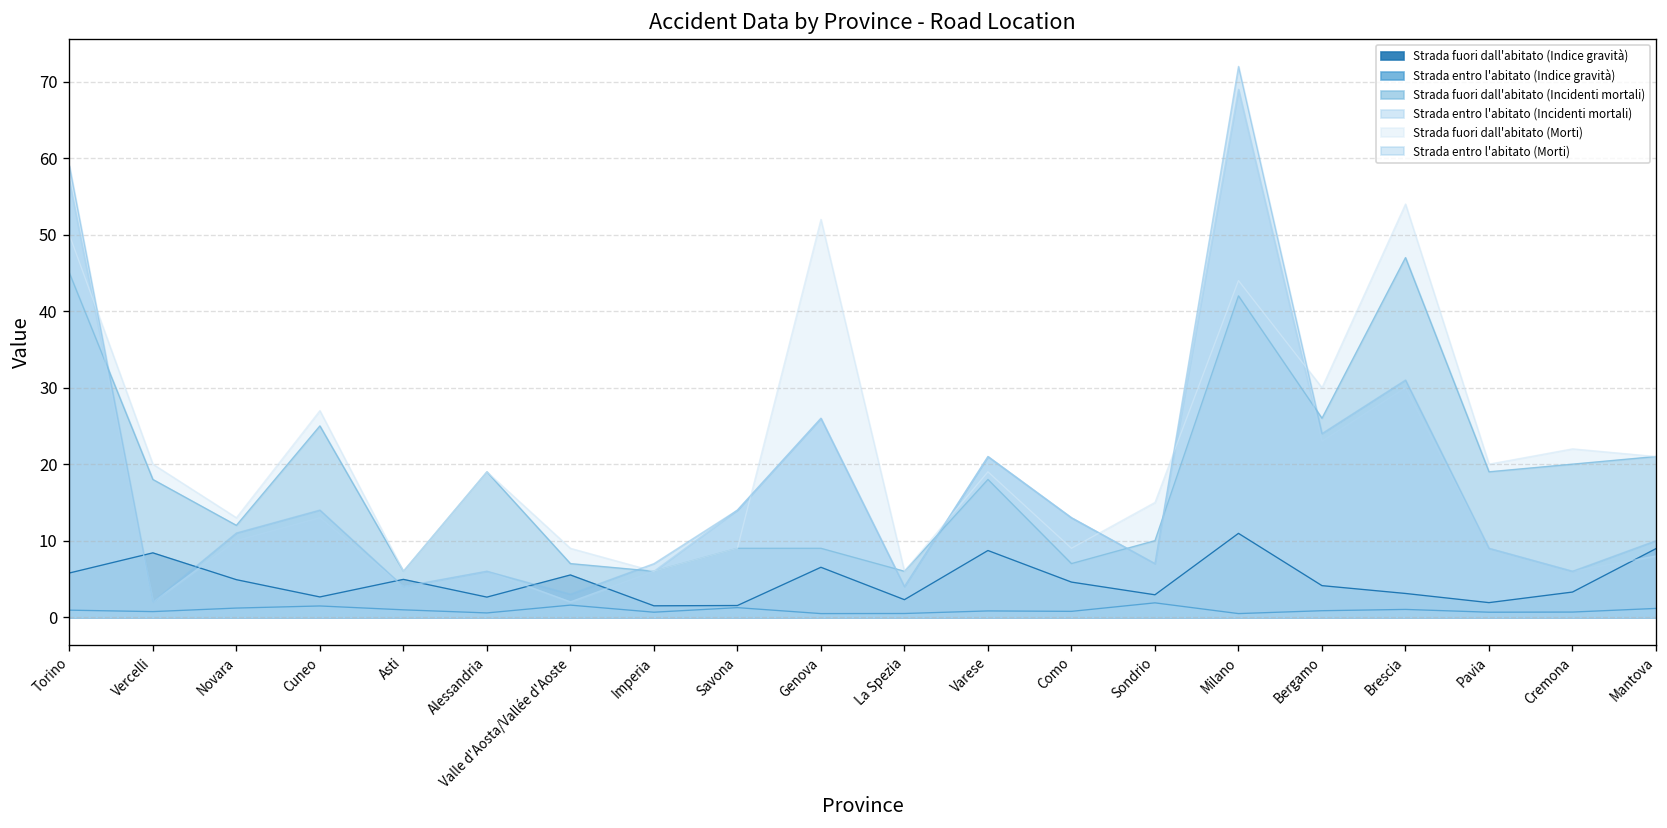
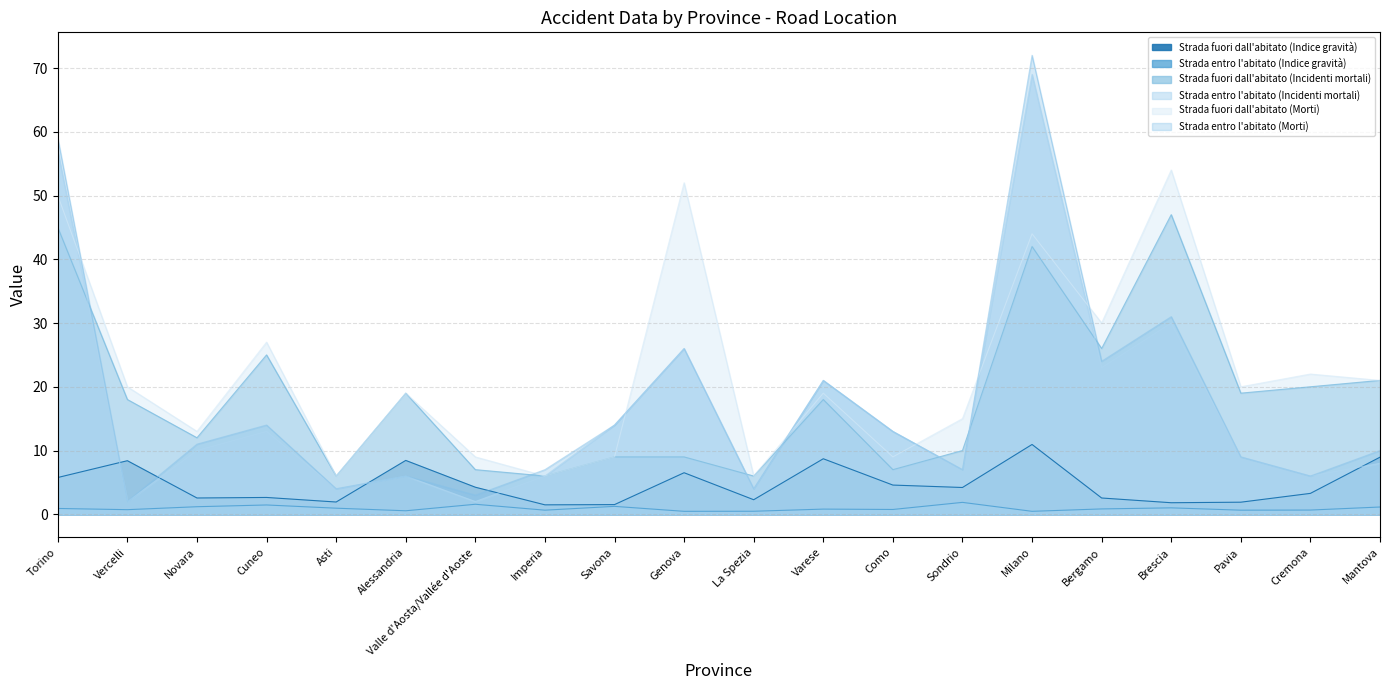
  {
    "Strada fuori dall'abitato (Indice gravità)": {
      "Torino": 6,
      "Vercelli": 8,
-     "Novara": 5,
+     "Novara": 3,
      "Cuneo": 3,
-     "Asti": 5,
-     "Alessandria": 3,
-     "Valle d'Aosta/Vallée d'Aoste": 6,
+     "Asti": 2,
+     "Alessandria": 8,
+     "Valle d'Aosta/Vallée d'Aoste": 4,
      "Imperia": 1,
      "Genova": 7,
      "La Spezia": 2,
      "Varese": 9,
      "Como": 5,
-     "Sondrio": 3,
+     "Sondrio": 4,
      "Milano": 11,
-     "Bergamo": 4,
-     "Brescia": 3,
+     "Bergamo": 3,
+     "Brescia": 2,
      "Pavia": 2,
      "Cremona": 3,
      "Mantova": 9
    }
  }
